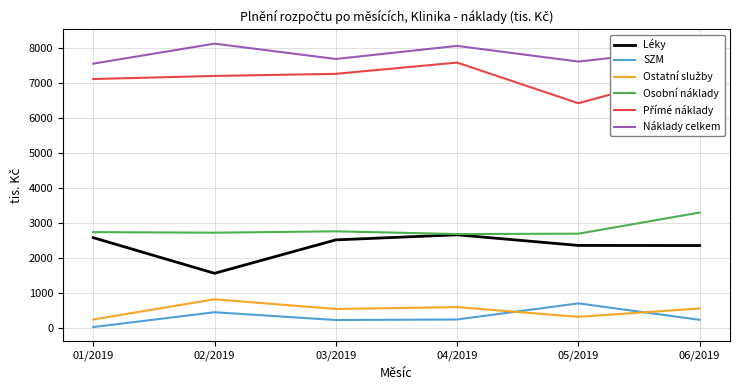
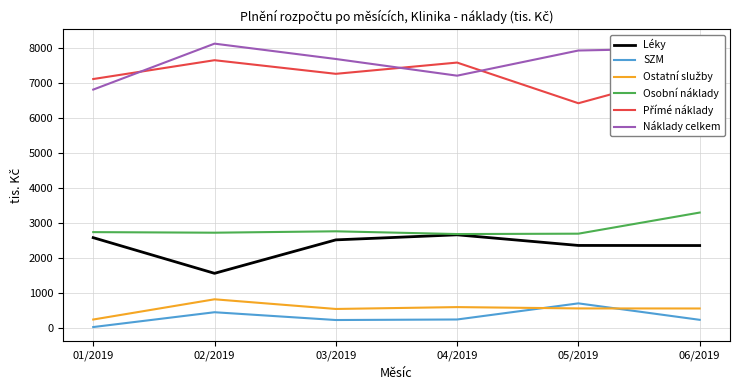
  {
    "Léky": {
      "01/2019": 2600,
      "02/2019": 1600,
      "03/2019": 2500,
      "05/2019": 2400,
      "06/2019": 2400
    },
    "SZM": {
      "01/2019": 0,
      "02/2019": 500,
      "03/2019": 200,
      "04/2019": 300,
      "05/2019": 700,
      "06/2019": 200
    },
    "Ostatní služby": {
      "01/2019": 300,
      "02/2019": 800,
      "03/2019": 600,
      "04/2019": 600,
-     "05/2019": 300,
+     "05/2019": 600,
      "06/2019": 600
    },
    "Osobní náklady": {
      "01/2019": 2700,
      "02/2019": 2700,
      "03/2019": 2800,
      "05/2019": 2700,
      "06/2019": 3300
    },
    "Přímé náklady": {
      "01/2019": 7100,
-     "02/2019": 7200,
+     "02/2019": 7700,
      "03/2019": 7300,
      "04/2019": 7600,
      "05/2019": 6400
    },
    "Náklady celkem": {
-     "01/2019": 7600,
+     "01/2019": 6800,
      "02/2019": 8100,
      "03/2019": 7700,
-     "04/2019": 8100,
-     "05/2019": 7600
+     "04/2019": 7200,
+     "05/2019": 7900
    }
  }
